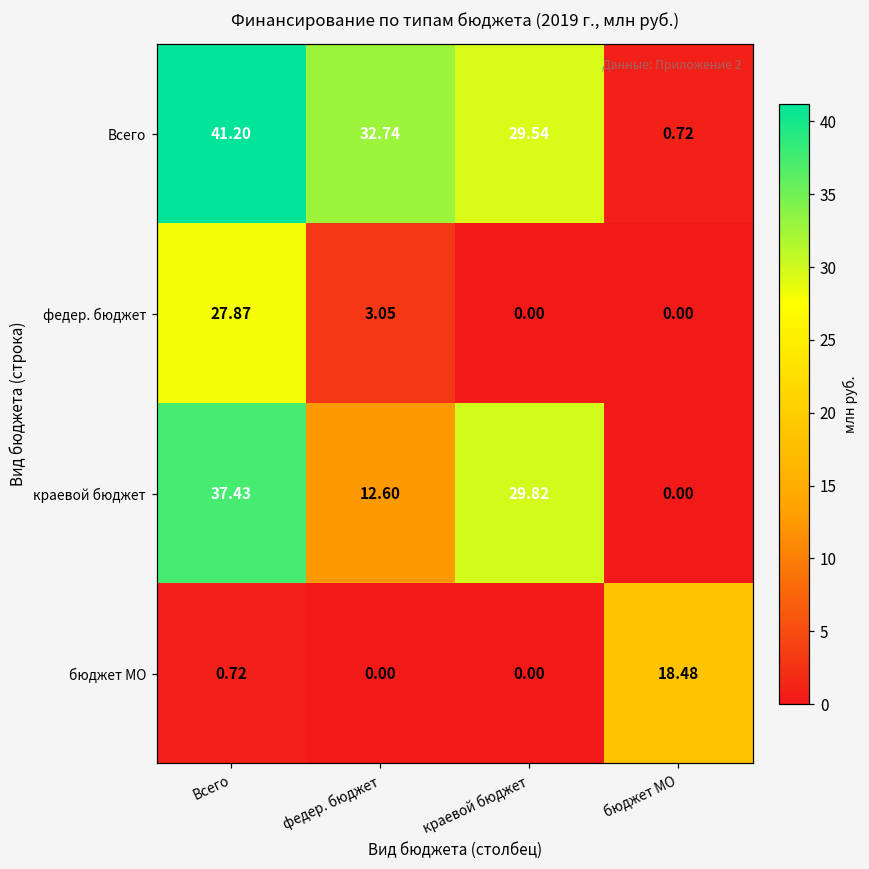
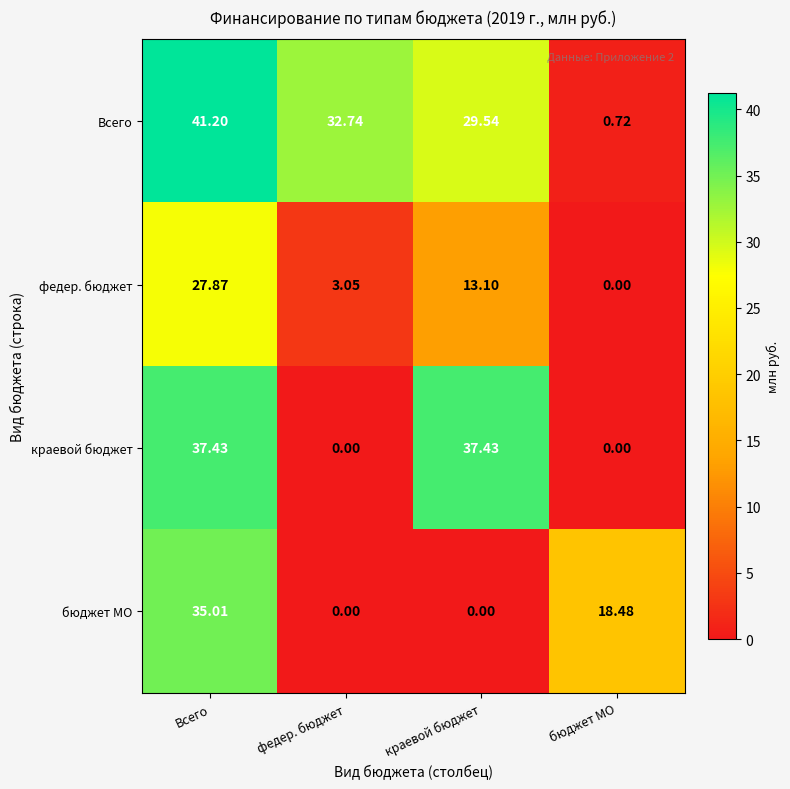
  {
    "Всего": {
      "Всего": 41.20,
      "федер. бюджет": 32.74,
      "краевой бюджет": 29.54
    },
    "федер. бюджет": {
      "Всего": 27.87,
      "федер. бюджет": 3.05,
-     "краевой бюджет": 0.00,
+     "краевой бюджет": 13.10,
      "бюджет МО": 0.00
    },
    "краевой бюджет": {
      "Всего": 37.43,
-     "федер. бюджет": 12.60,
-     "краевой бюджет": 29.82,
+     "федер. бюджет": 0.00,
+     "краевой бюджет": 37.43,
      "бюджет МО": 0.00
    },
    "бюджет МО": {
-     "Всего": 0.72,
+     "Всего": 35.01,
      "федер. бюджет": 0.00,
      "краевой бюджет": 0.00,
      "бюджет МО": 18.48
    }
  }
